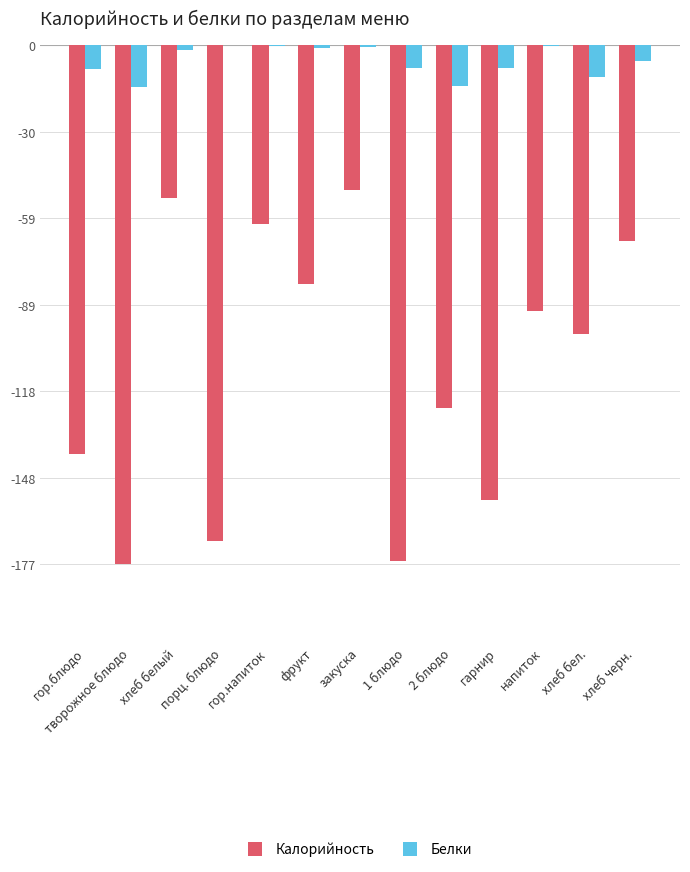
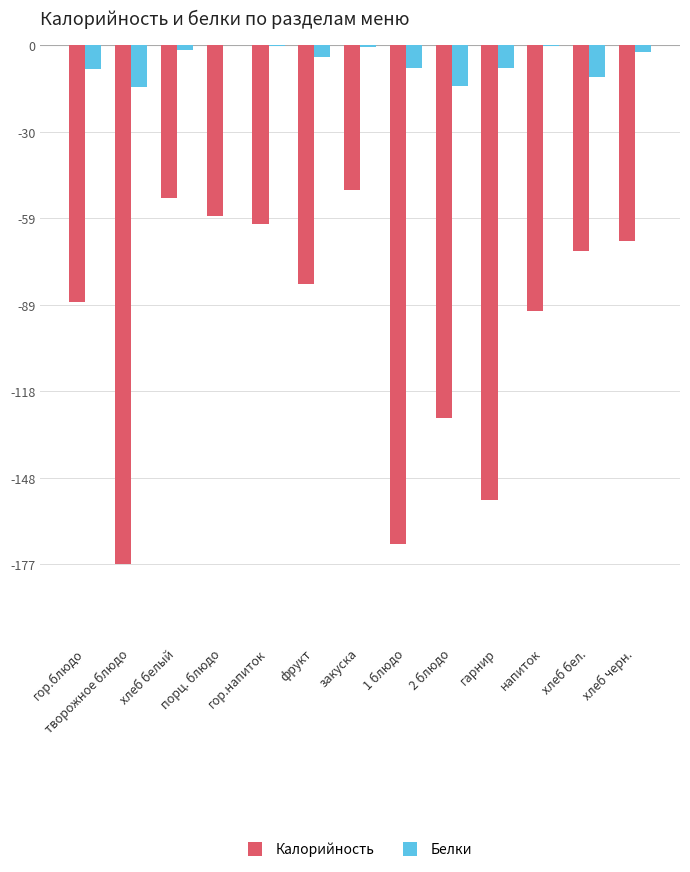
  {
    "Калорийность": {
-     "гор.блюдо": -140,
+     "гор.блюдо": -88,
      "творожное блюдо": -177,
      "хлеб белый": -52,
-     "порц. блюдо": -169,
+     "порц. блюдо": -58,
      "гор.напиток": -61,
      "фрукт": -82,
      "закуска": -50,
-     "1 блюдо": -176,
-     "2 блюдо": -124,
+     "1 блюдо": -171,
+     "2 блюдо": -128,
      "гарнир": -155,
      "напиток": -91,
-     "хлеб бел.": -99,
+     "хлеб бел.": -70,
      "хлеб черн.": -67
    },
    "Белки": {
      "гор.блюдо": -8,
      "творожное блюдо": -14,
      "хлеб белый": -2,
-     "фрукт": -1,
+     "фрукт": -4,
      "1 блюдо": -8,
      "2 блюдо": -14,
      "гарнир": -8,
      "хлеб бел.": -11,
-     "хлеб черн.": -5
+     "хлеб черн.": -2
    }
  }
